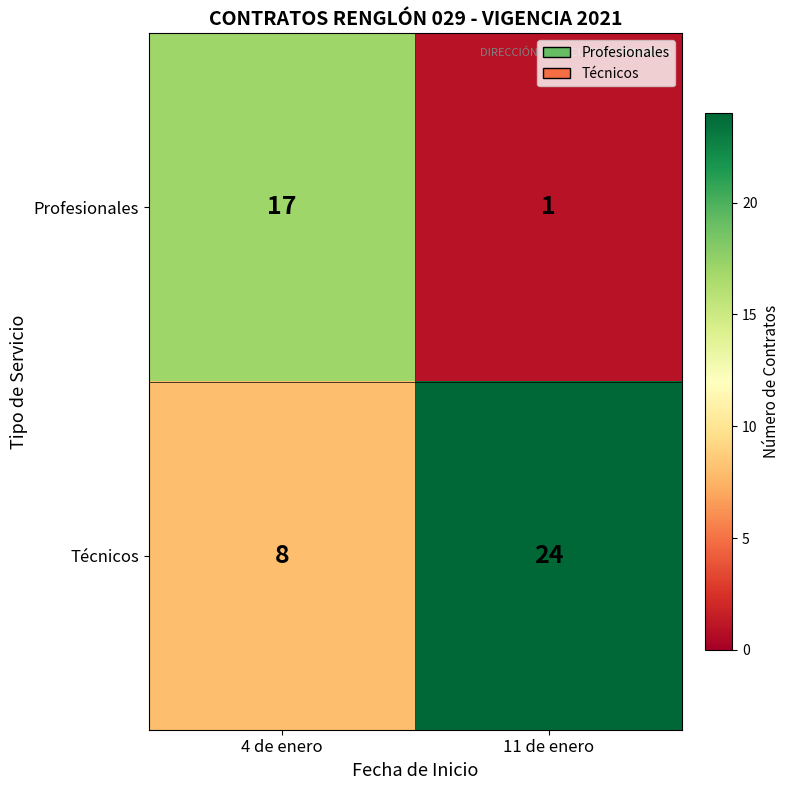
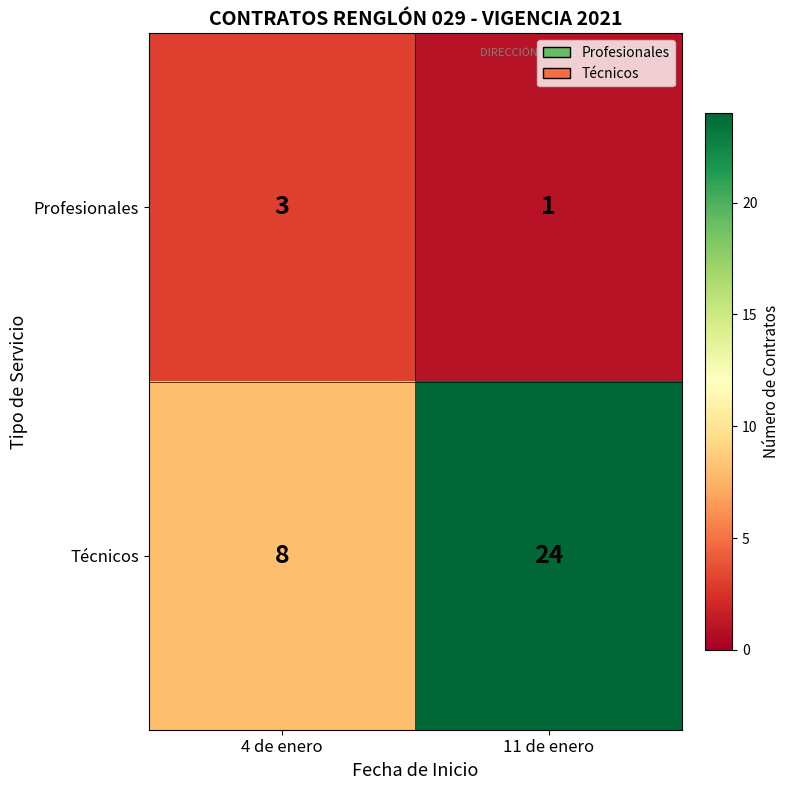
  {
    "Profesionales": {
-     "4 de enero": 17,
+     "4 de enero": 3,
      "11 de enero": 1
    },
    "Técnicos": {
      "4 de enero": 8,
      "11 de enero": 24
    }
  }
